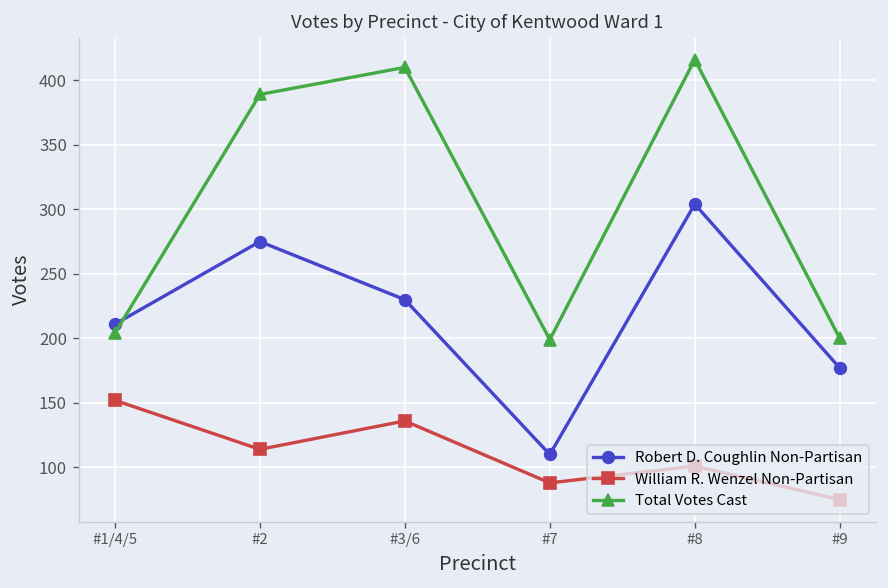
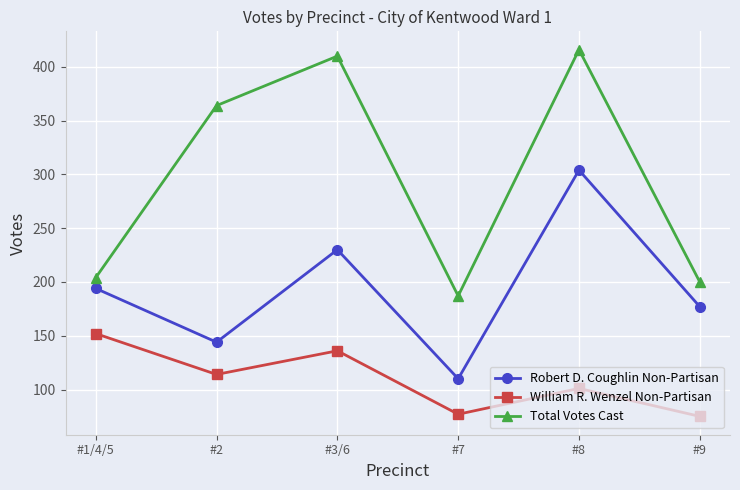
  {
    "Robert D. Coughlin Non-Partisan": {
-     "#1/4/5": 211,
-     "#2": 275,
+     "#1/4/5": 194,
+     "#2": 144,
      "#3/6": 230,
      "#7": 110,
      "#8": 304,
      "#9": 177
    },
    "William R. Wenzel Non-Partisan": {
      "#1/4/5": 152,
      "#2": 114,
      "#3/6": 136,
-     "#7": 88
+     "#7": 77
    },
    "Total Votes Cast": {
      "#1/4/5": 204,
-     "#2": 389,
+     "#2": 364,
      "#3/6": 410,
-     "#7": 199,
+     "#7": 187,
      "#8": 416,
      "#9": 200
    }
  }
